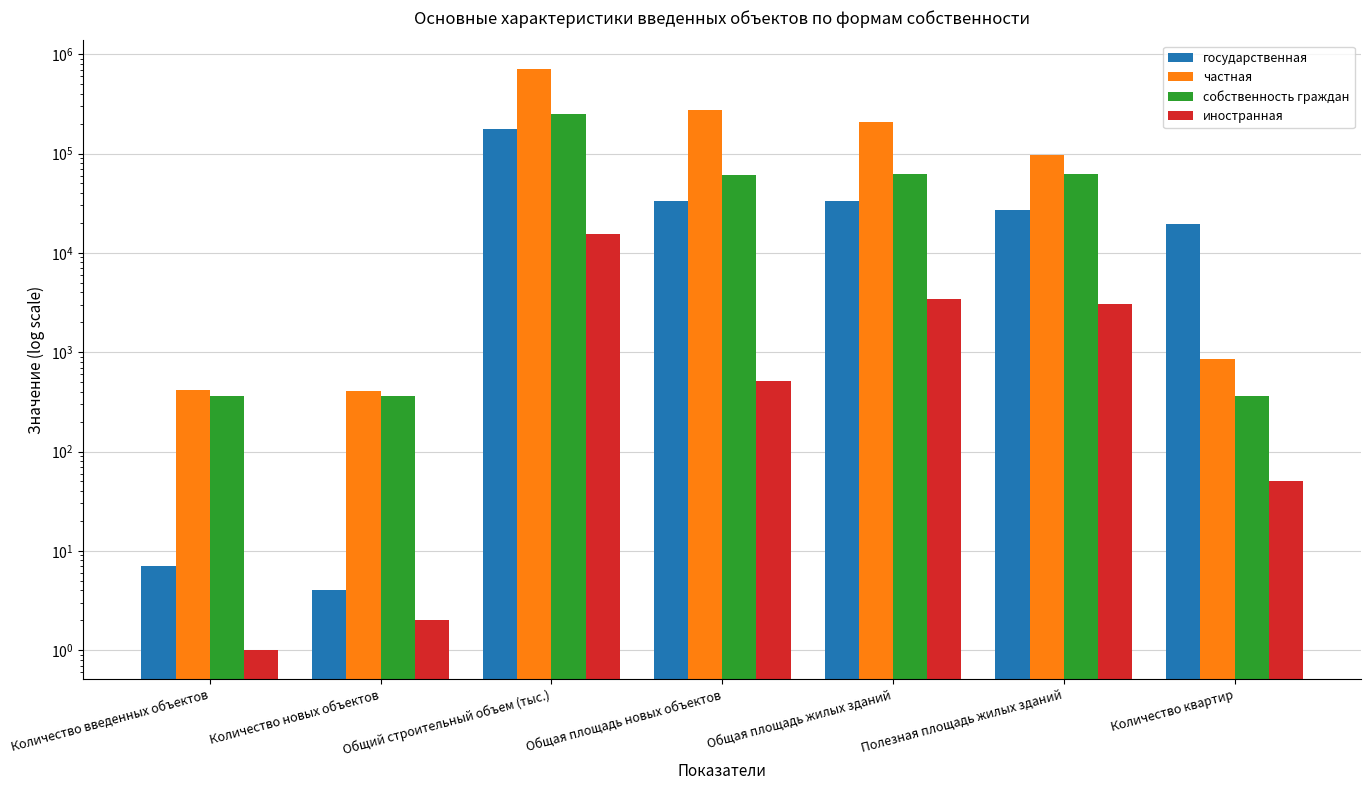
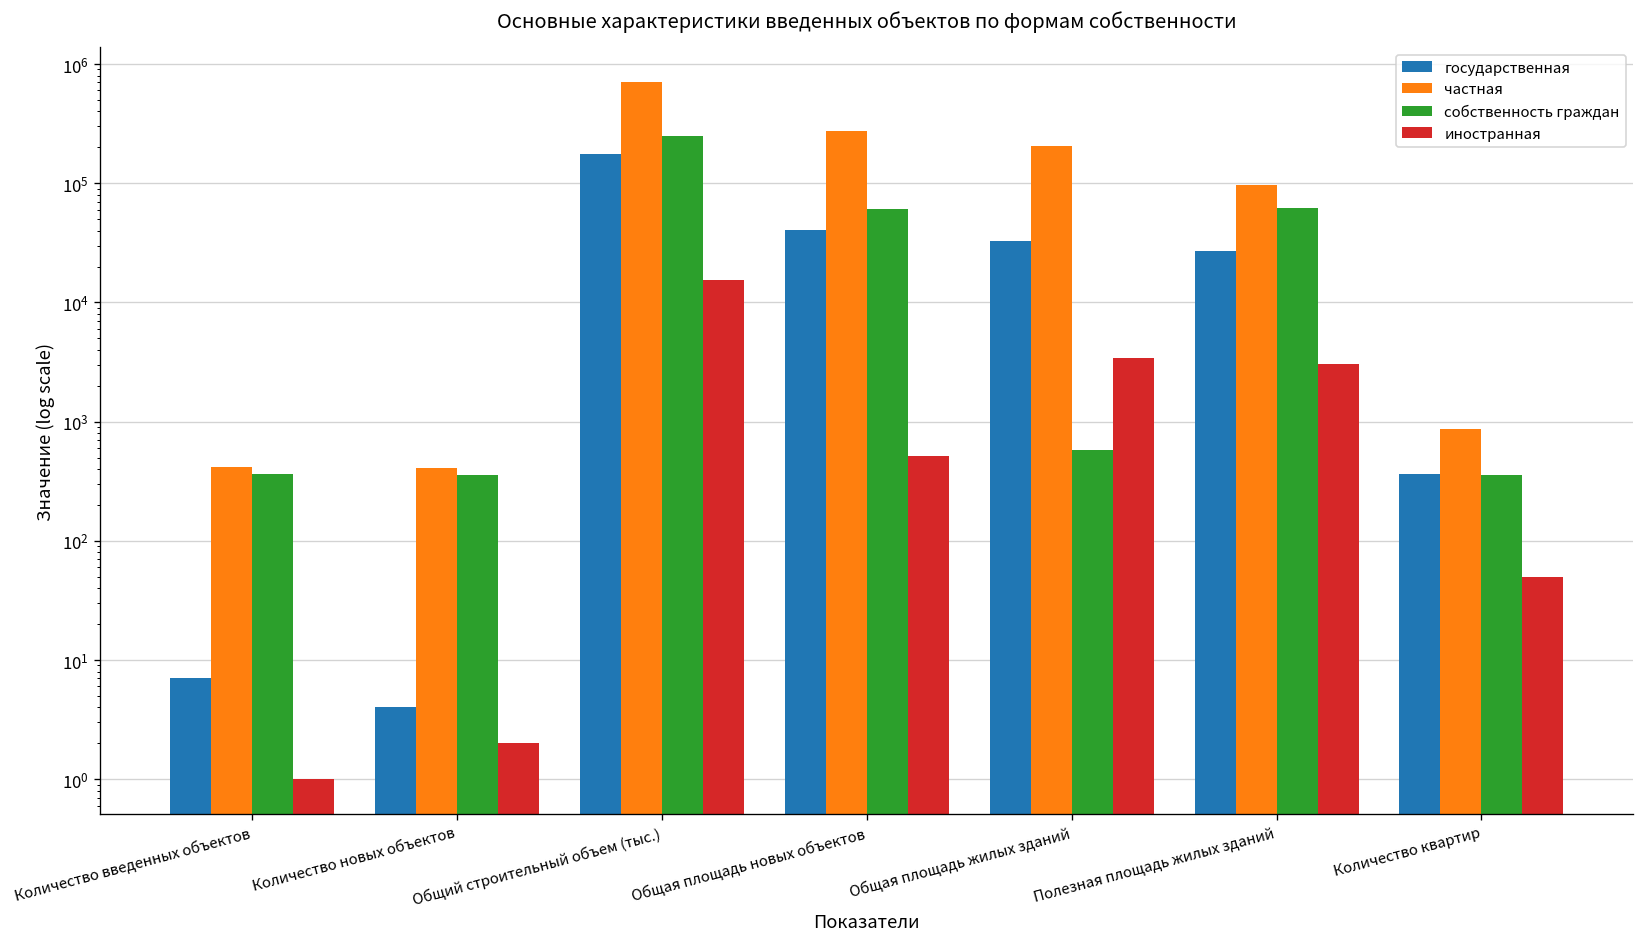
  {
    "государственная": {
      "Количество введенных объектов": 7,
      "Количество новых объектов": 4,
      "Общий строительный объем (тыс.)": 180000,
-     "Общая площадь новых объектов": 33000,
+     "Общая площадь новых объектов": 41000,
      "Общая площадь жилых зданий": 33000,
      "Полезная площадь жилых зданий": 27000,
-     "Количество квартир": 19000
+     "Количество квартир": 370
    },
    "частная": {
      "Количество введенных объектов": 420,
      "Количество новых объектов": 410,
      "Общий строительный объем (тыс.)": 700000,
      "Общая площадь новых объектов": 270000,
      "Общая площадь жилых зданий": 210000,
      "Полезная площадь жилых зданий": 100000,
      "Количество квартир": 900
    },
    "собственность граждан": {
      "Количество введенных объектов": 360,
      "Количество новых объектов": 360,
      "Общий строительный объем (тыс.)": 250000,
      "Общая площадь новых объектов": 60000,
-     "Общая площадь жилых зданий": 60000,
+     "Общая площадь жилых зданий": 600,
      "Полезная площадь жилых зданий": 60000,
      "Количество квартир": 360
    },
    "иностранная": {
      "Количество введенных объектов": 1,
      "Количество новых объектов": 2,
      "Общий строительный объем (тыс.)": 15000,
      "Общая площадь новых объектов": 500,
      "Общая площадь жилых зданий": 3400,
      "Полезная площадь жилых зданий": 3000,
      "Количество квартир": 50
    }
  }
